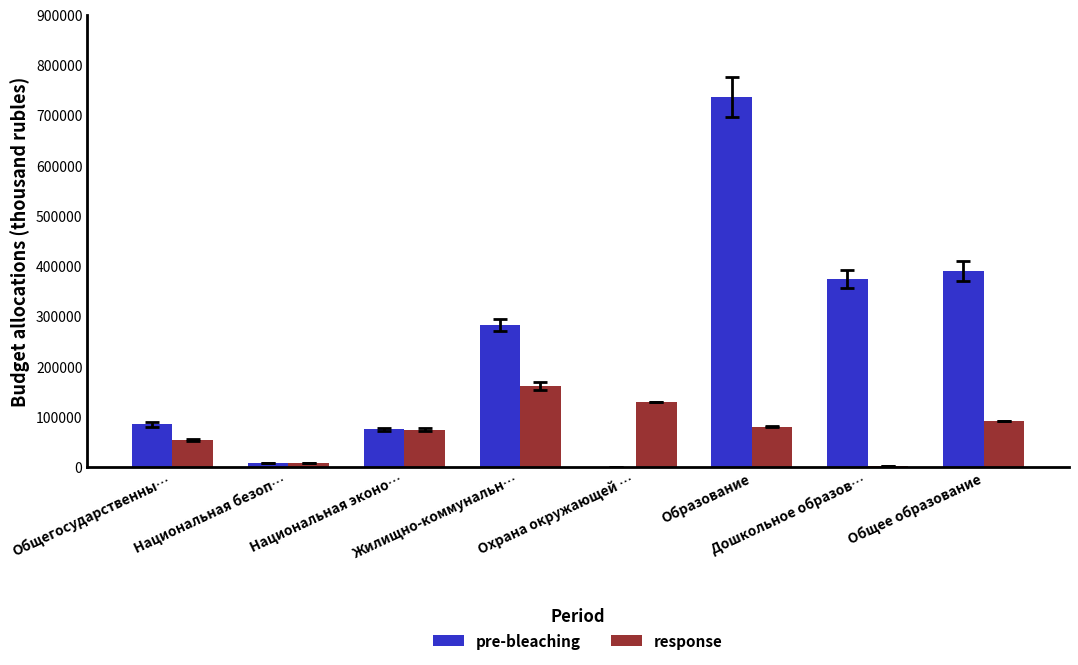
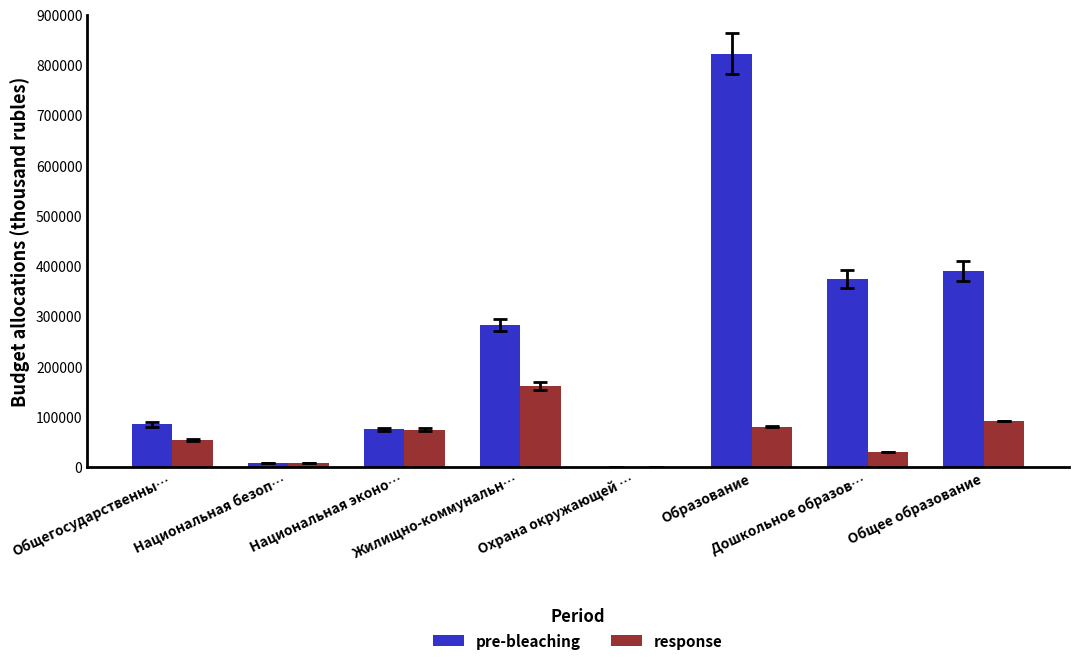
  {
    "pre-bleaching": {
      "Общегосударственны…": 80000,
      "Национальная безоп…": 10000,
      "Национальная эконо…": 70000,
      "Жилищно-коммунальн…": 280000,
-     "Образование": 740000,
+     "Образование": 820000,
      "Дошкольное образов…": 370000,
      "Общее образование": 390000
    },
    "response": {
      "Общегосударственны…": 50000,
      "Национальная безоп…": 10000,
      "Национальная эконо…": 70000,
      "Жилищно-коммунальн…": 160000,
-     "Охрана окружающей …": 130000,
+     "Охрана окружающей …": 0,
      "Образование": 80000,
-     "Дошкольное образов…": 0,
+     "Дошкольное образов…": 30000,
      "Общее образование": 90000
    }
  }
